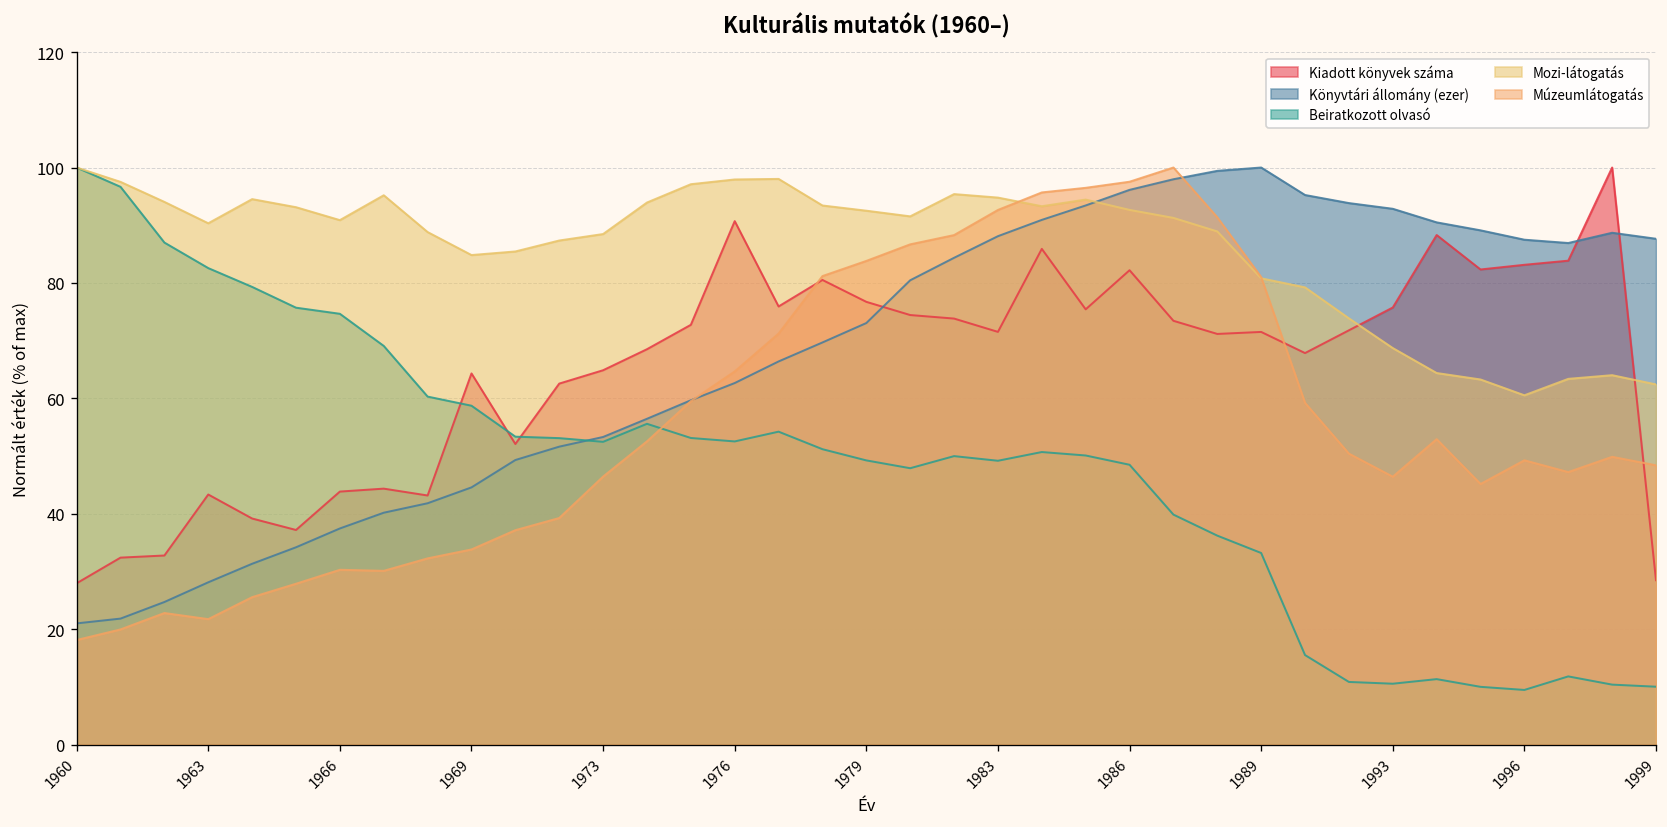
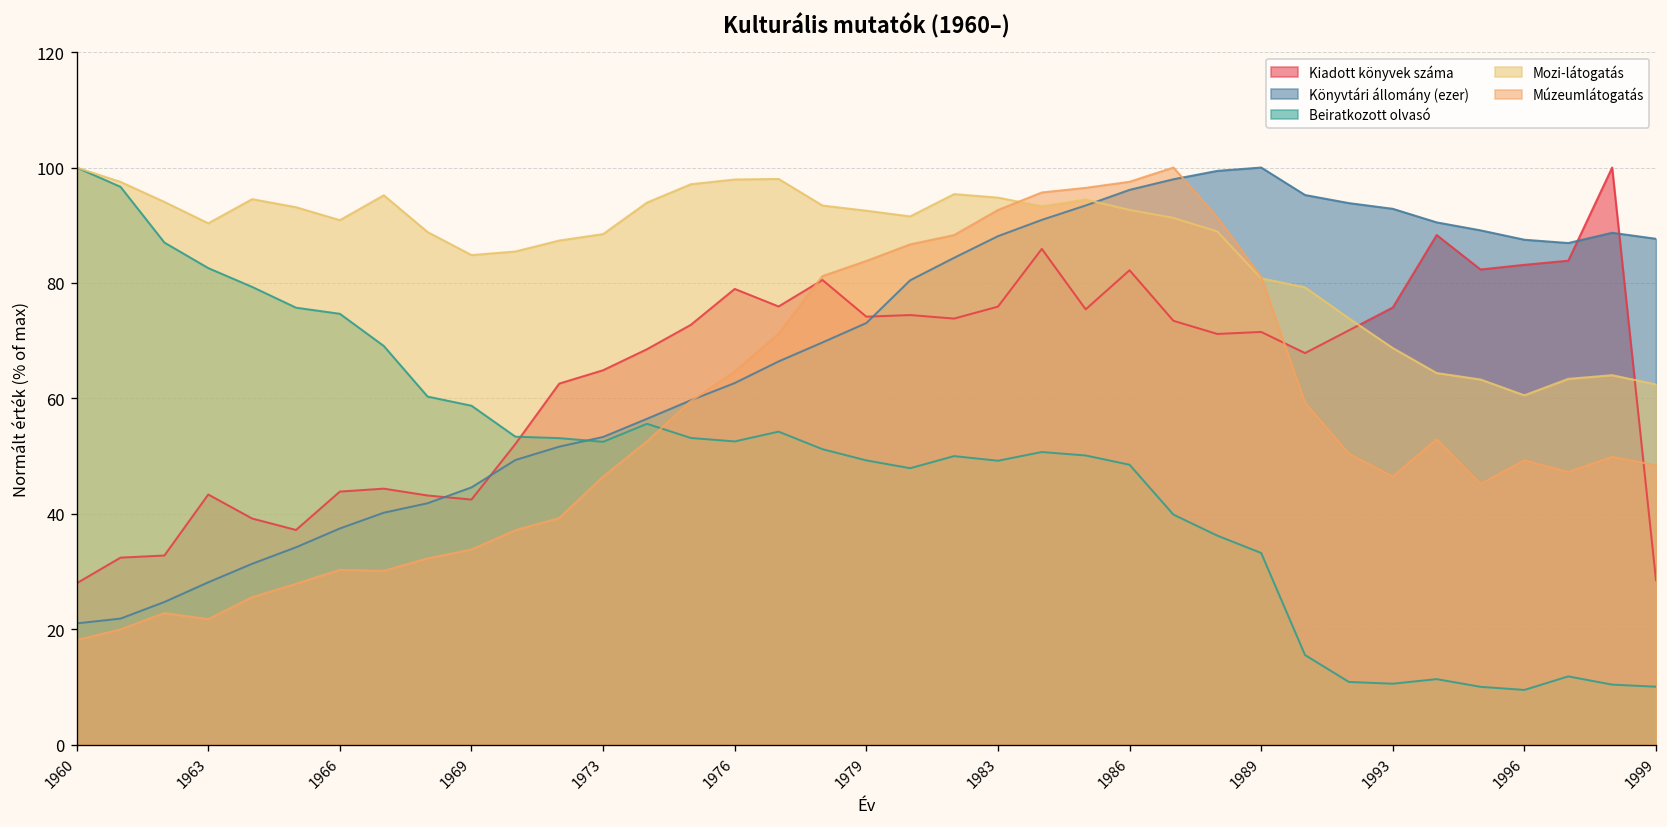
  {
    "Kiadott könyvek száma": {
      "1960": 28,
      "1963": 43,
      "1966": 44,
-     "1969": 64,
+     "1969": 42,
      "1973": 65,
-     "1976": 91,
-     "1979": 77,
-     "1983": 72,
+     "1976": 79,
+     "1979": 74,
+     "1983": 76,
      "1986": 82,
      "1989": 72,
      "1993": 76,
      "1996": 83,
      "1999": 28
    }
  }
